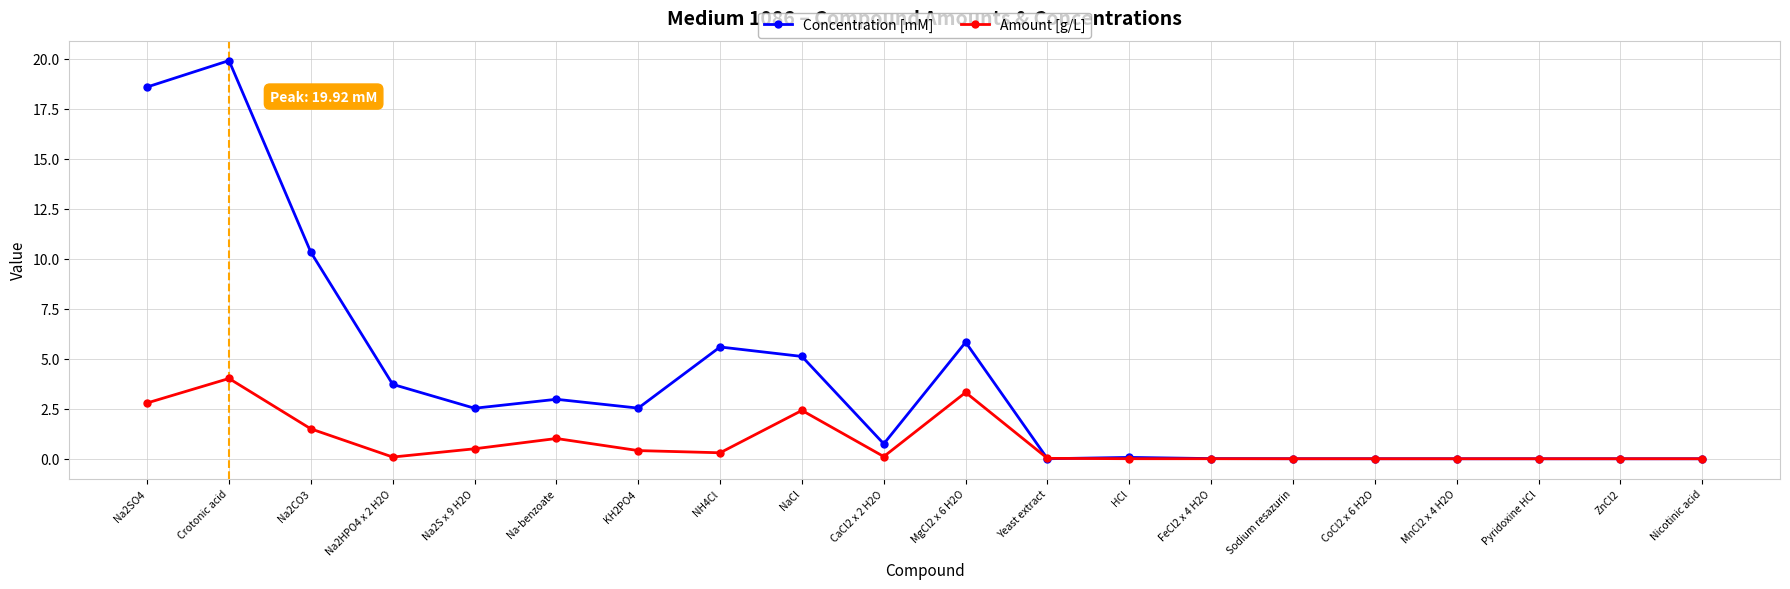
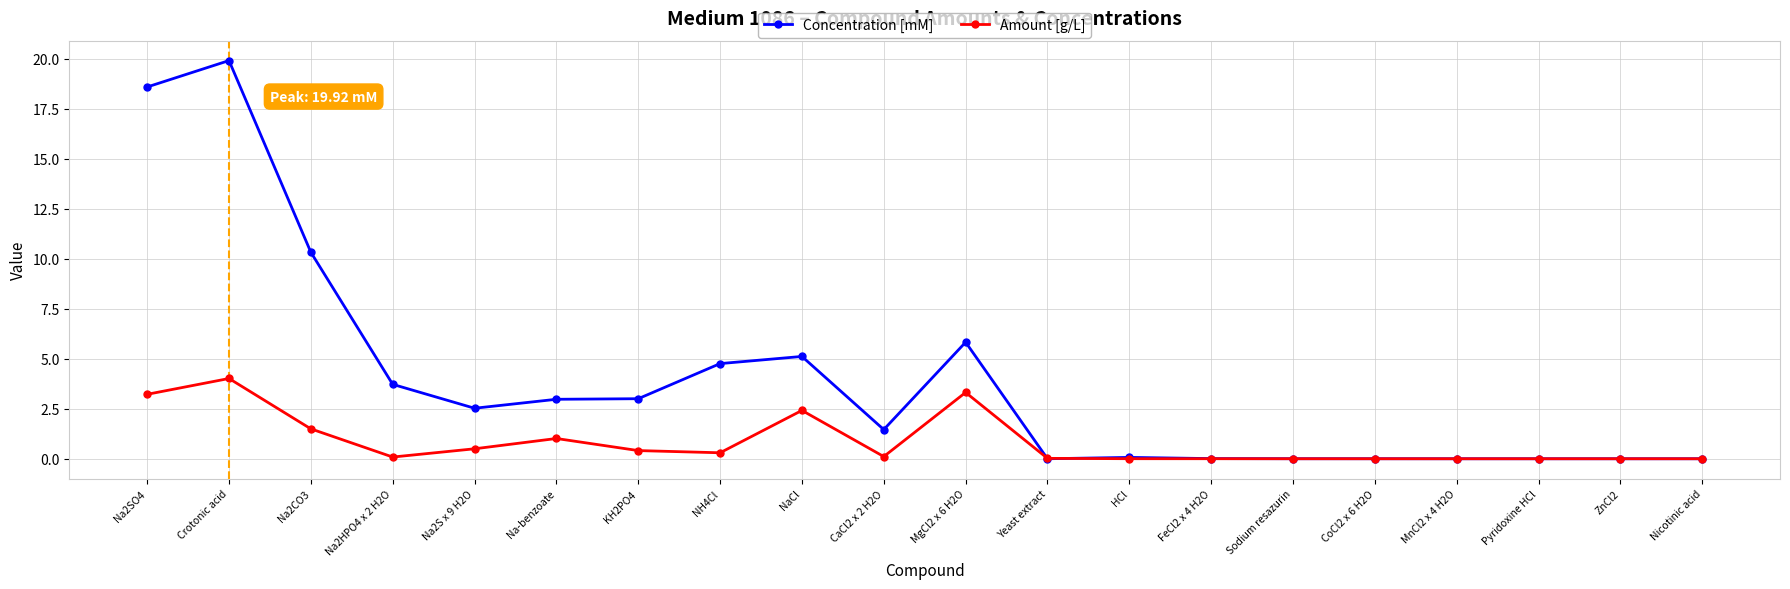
  {
    "Concentration [mM]": {
      "Na2SO4": 18.6,
      "Crotonic acid": 19.9,
      "Na2CO3": 10.3,
      "Na2HPO4 x 2 H2O": 3.7,
      "Na2S x 9 H2O": 2.5,
      "Na-benzoate": 3.0,
-     "KH2PO4": 2.5,
-     "NH4Cl": 5.6,
+     "KH2PO4": 3.0,
+     "NH4Cl": 4.8,
      "NaCl": 5.1,
-     "CaCl2 x 2 H2O": 0.7,
+     "CaCl2 x 2 H2O": 1.5,
      "MgCl2 x 6 H2O": 5.8
    },
    "Amount [g/L]": {
-     "Na2SO4": 2.8,
+     "Na2SO4": 3.2,
      "Crotonic acid": 4.0,
      "Na2CO3": 1.5,
      "Na2HPO4 x 2 H2O": 0.1,
      "Na2S x 9 H2O": 0.5,
      "Na-benzoate": 1.0,
      "KH2PO4": 0.4,
      "NH4Cl": 0.3,
      "NaCl": 2.4,
      "CaCl2 x 2 H2O": 0.1,
      "MgCl2 x 6 H2O": 3.3
    }
  }
